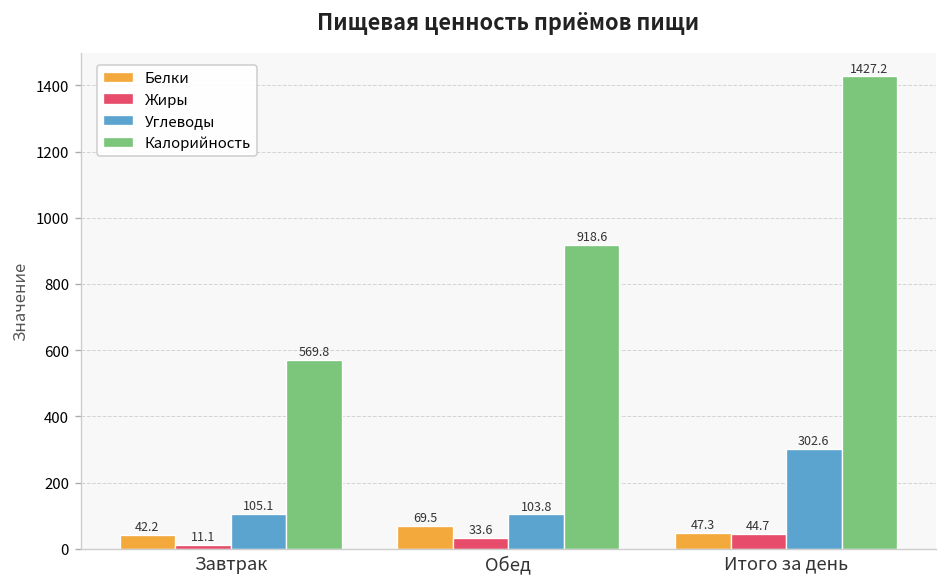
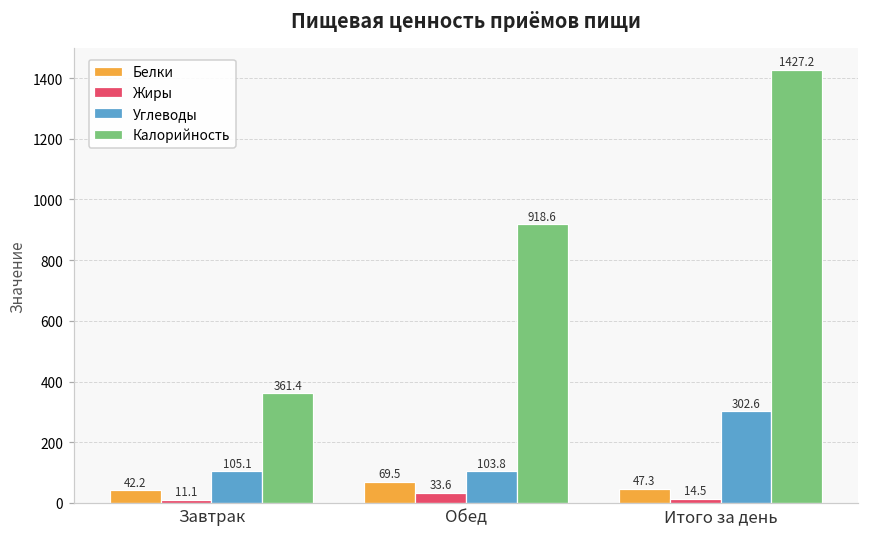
  {
    "Белки": {
      "Завтрак": 42.2,
      "Обед": 69.5,
      "Итого за день": 47.3
    },
    "Жиры": {
      "Завтрак": 11.1,
      "Обед": 33.6,
-     "Итого за день": 44.7
+     "Итого за день": 14.5
    },
    "Углеводы": {
      "Завтрак": 105.1,
      "Обед": 103.8,
      "Итого за день": 302.6
    },
    "Калорийность": {
-     "Завтрак": 569.8,
+     "Завтрак": 361.4,
      "Обед": 918.6,
      "Итого за день": 1427.2
    }
  }
